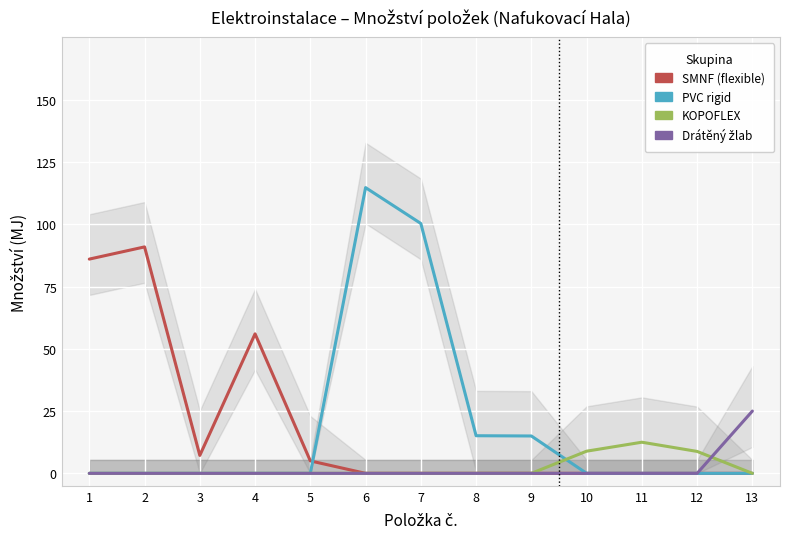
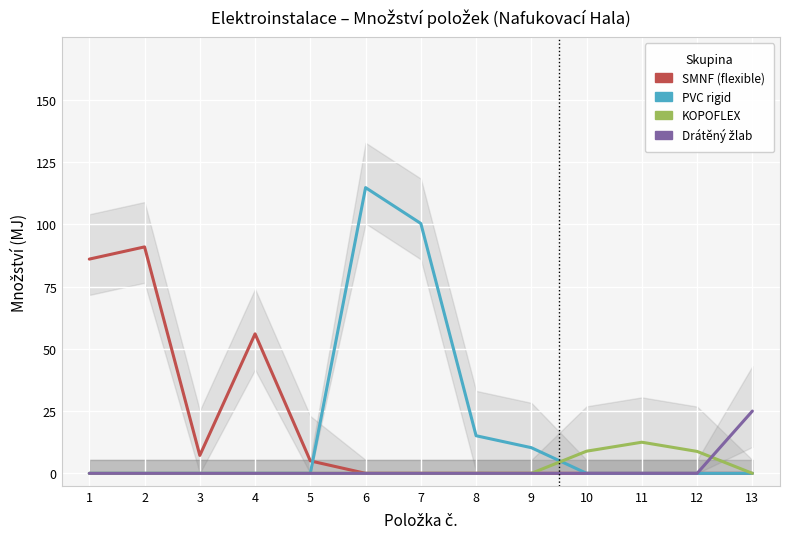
  {
    "SMNF (flexible)": {
      "1": 86,
      "2": 91,
      "3": 7,
      "4": 56
    },
    "PVC rigid": {
      "6": 115,
      "7": 100,
      "8": 15,
-     "9": 15
+     "9": 10
    },
    "KOPOFLEX": {
      "10": 9,
      "11": 13,
      "12": 9
    }
  }
